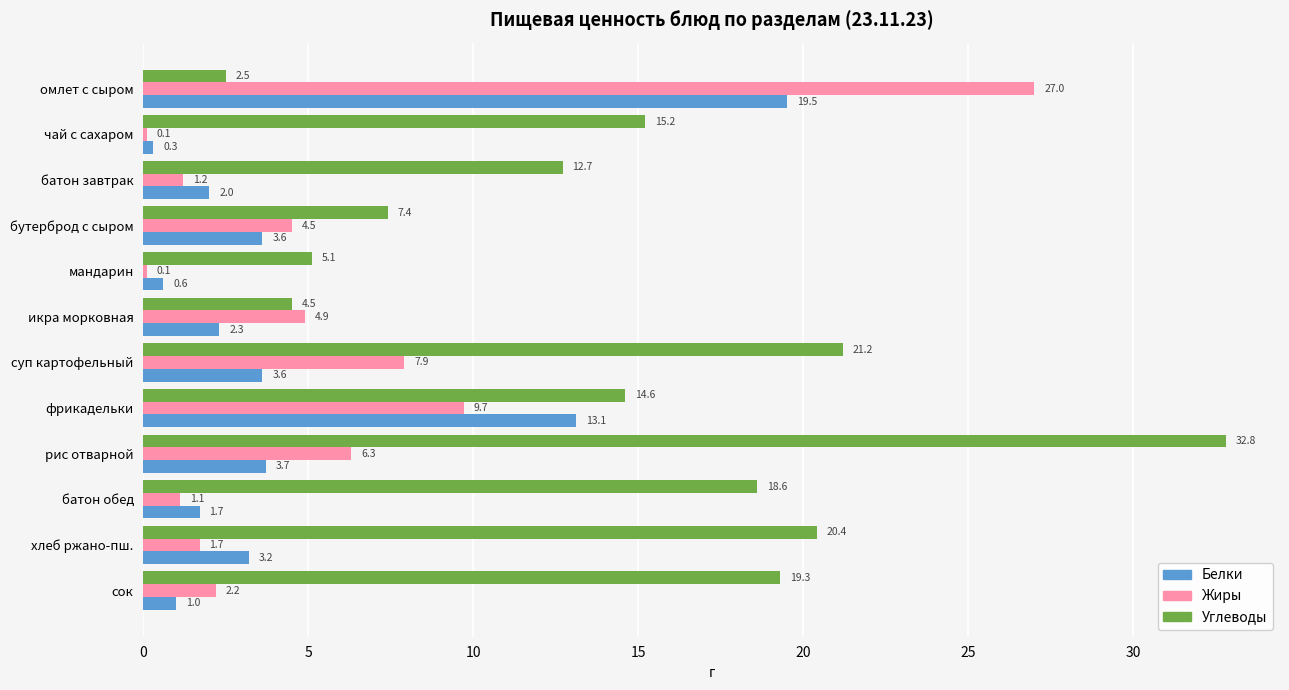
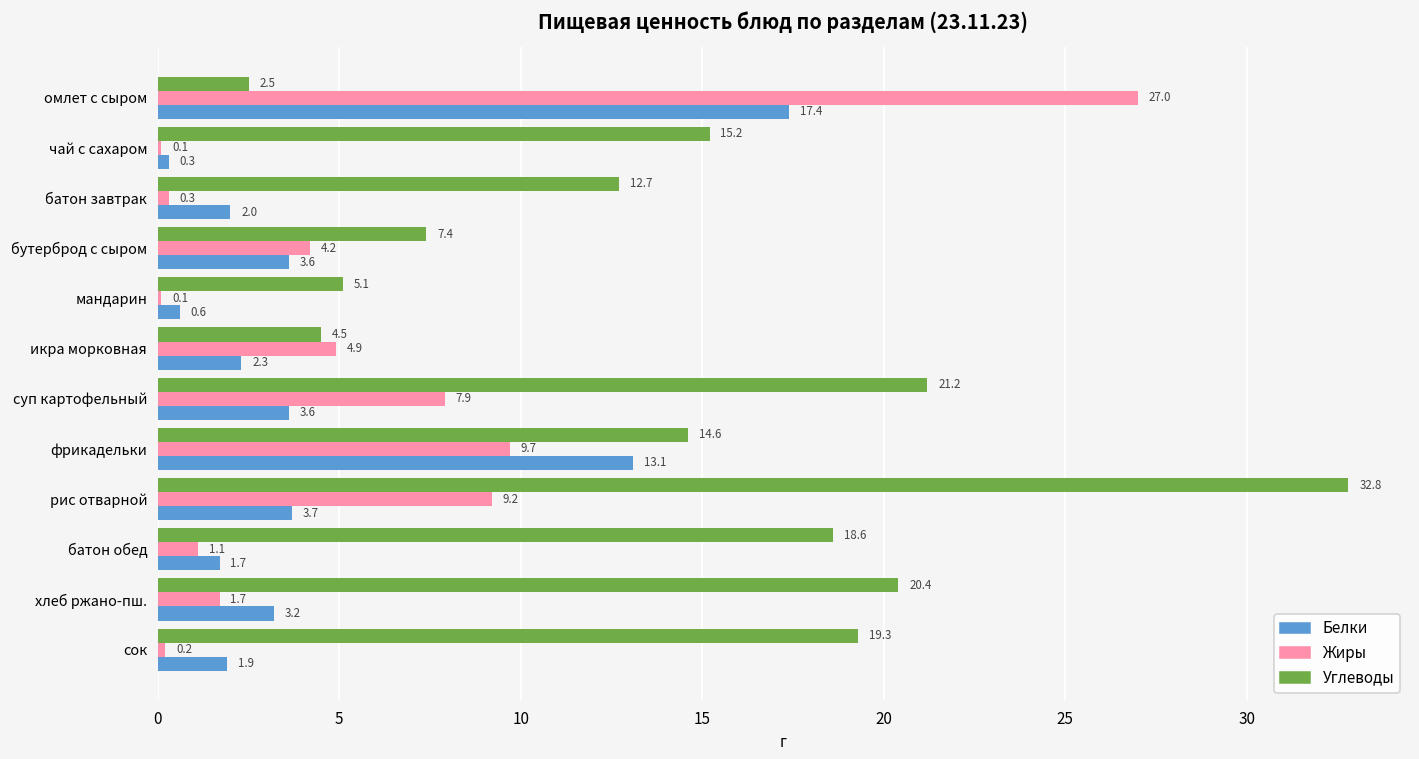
  {
    "Белки": {
-     "омлет с сыром": 19.5,
+     "омлет с сыром": 17.4,
      "чай с сахаром": 0.3,
      "батон завтрак": 2.0,
      "бутерброд с сыром": 3.6,
      "мандарин": 0.6,
      "икра морковная": 2.3,
      "суп картофельный": 3.6,
      "фрикадельки": 13.1,
      "рис отварной": 3.7,
      "батон обед": 1.7,
      "хлеб ржано-пш.": 3.2,
-     "сок": 1.0
+     "сок": 1.9
    },
    "Жиры": {
      "омлет с сыром": 27.0,
      "чай с сахаром": 0.1,
-     "батон завтрак": 1.2,
-     "бутерброд с сыром": 4.5,
+     "батон завтрак": 0.3,
+     "бутерброд с сыром": 4.2,
      "мандарин": 0.1,
      "икра морковная": 4.9,
      "суп картофельный": 7.9,
      "фрикадельки": 9.7,
-     "рис отварной": 6.3,
+     "рис отварной": 9.2,
      "батон обед": 1.1,
      "хлеб ржано-пш.": 1.7,
-     "сок": 2.2
+     "сок": 0.2
    },
    "Углеводы": {
      "омлет с сыром": 2.5,
      "чай с сахаром": 15.2,
      "батон завтрак": 12.7,
      "бутерброд с сыром": 7.4,
      "мандарин": 5.1,
      "икра морковная": 4.5,
      "суп картофельный": 21.2,
      "фрикадельки": 14.6,
      "рис отварной": 32.8,
      "батон обед": 18.6,
      "хлеб ржано-пш.": 20.4,
      "сок": 19.3
    }
  }
